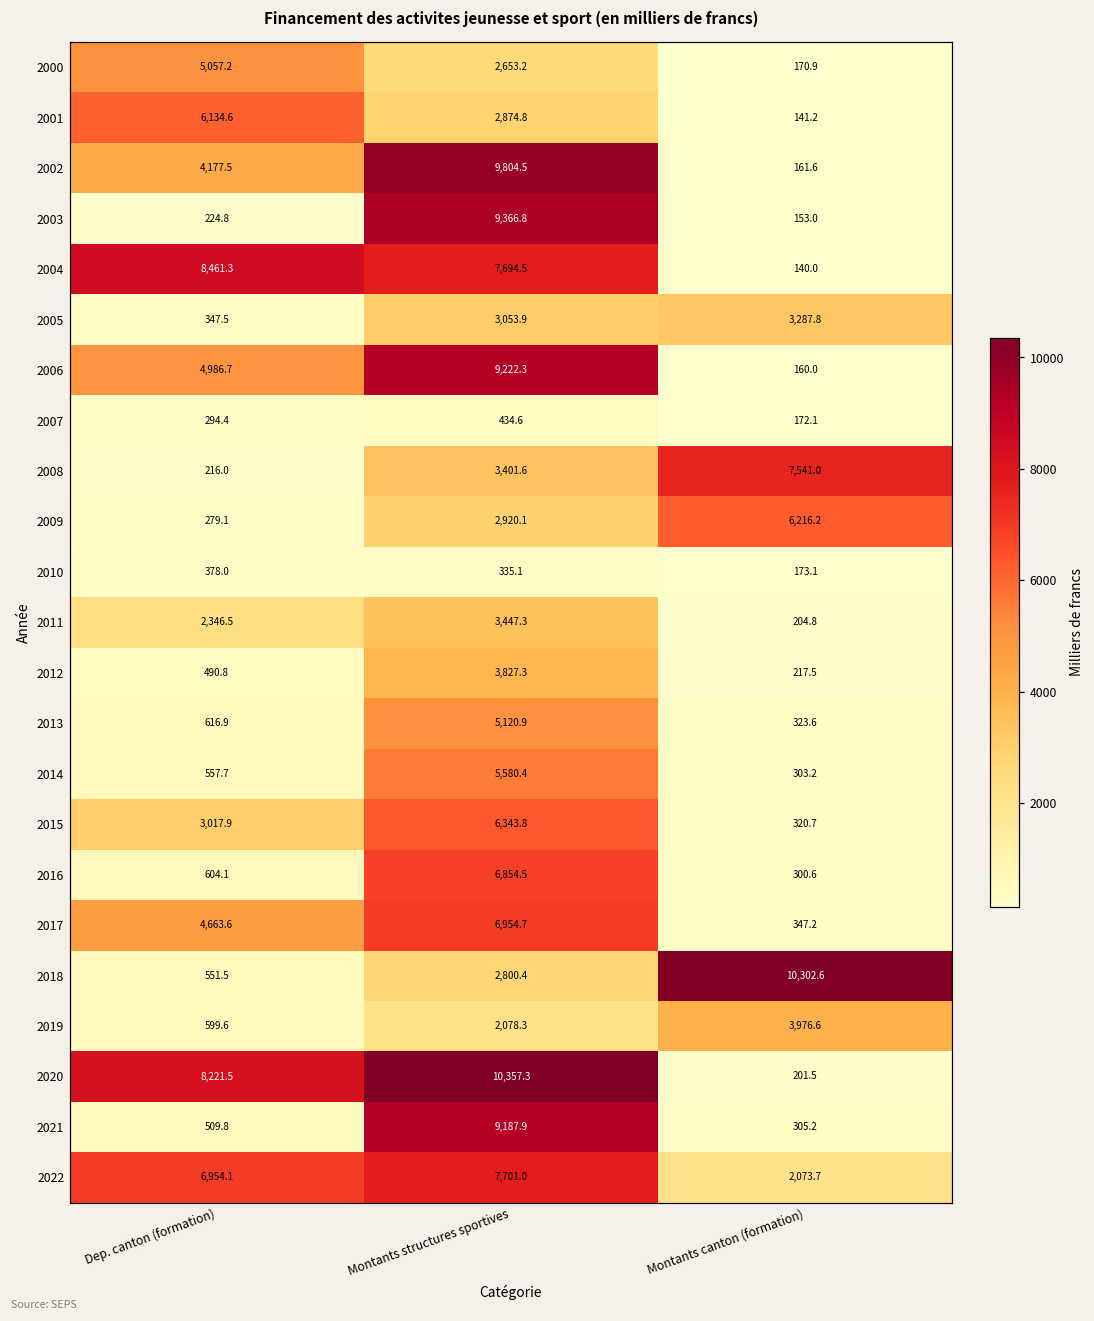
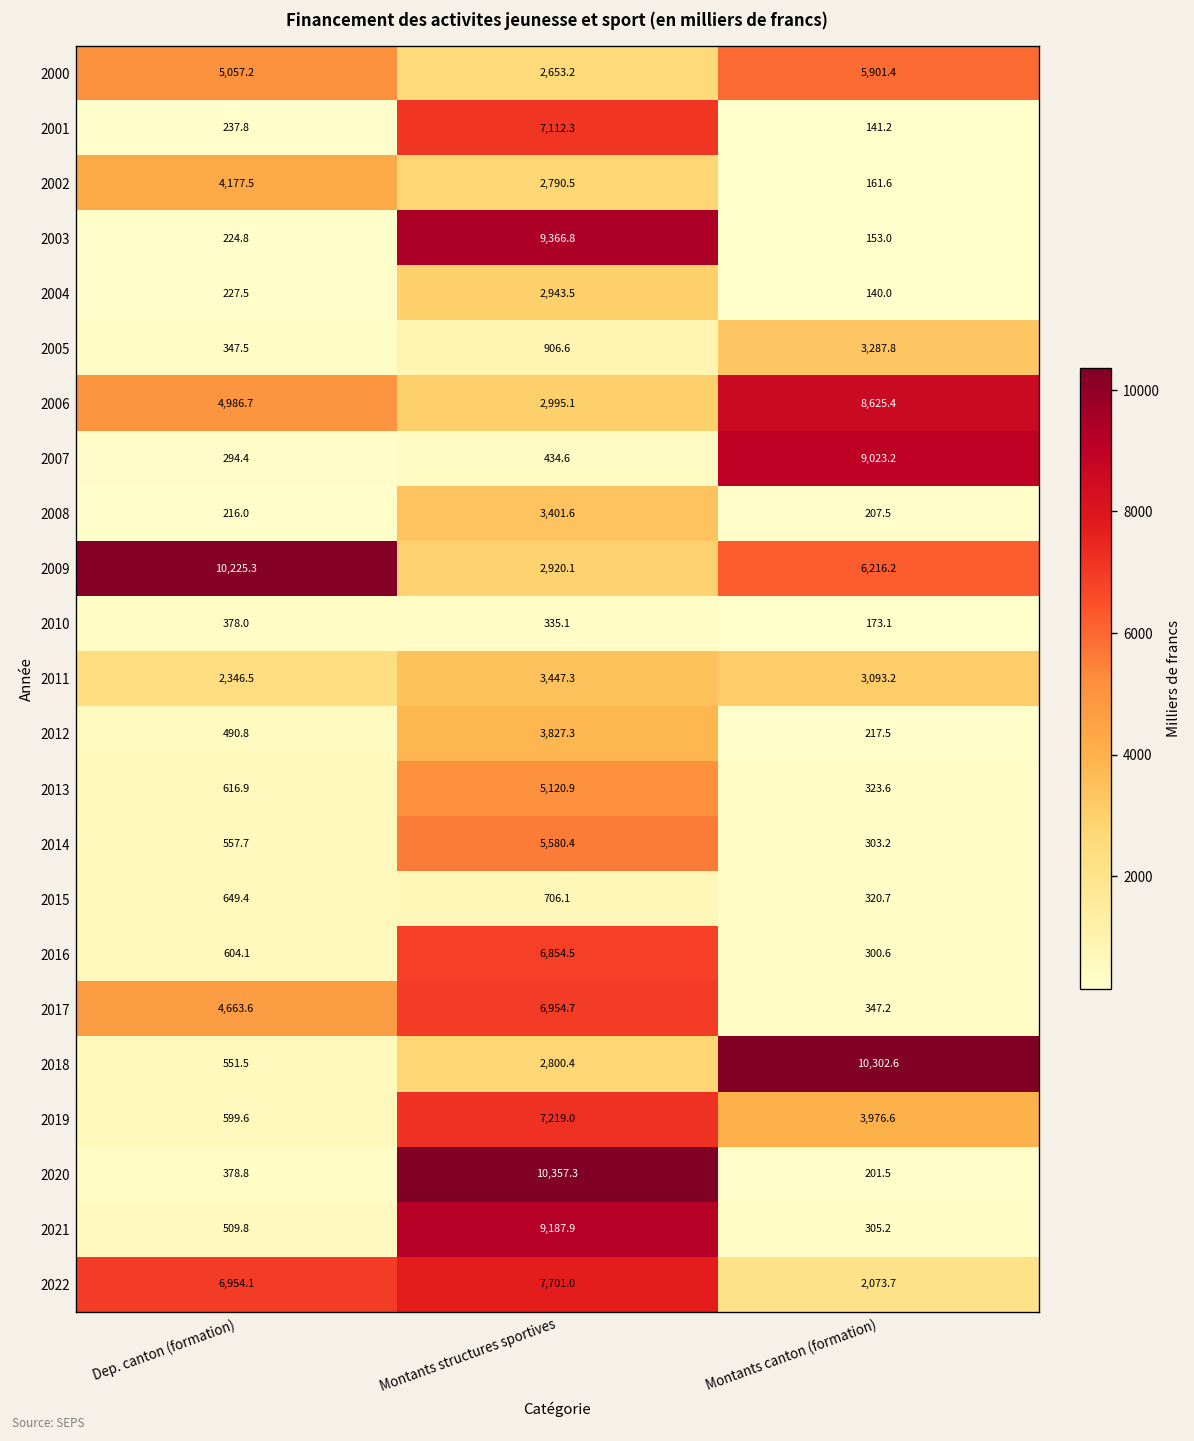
  {
    "2000": {
      "Dep. canton (formation)": "5,057.2",
      "Montants structures sportives": "2,653.2",
-     "Montants canton (formation)": "170.9"
+     "Montants canton (formation)": "5,901.4"
    },
    "2001": {
-     "Dep. canton (formation)": "6,134.6",
-     "Montants structures sportives": "2,874.8",
+     "Dep. canton (formation)": "237.8",
+     "Montants structures sportives": "7,112.3",
      "Montants canton (formation)": "141.2"
    },
    "2002": {
      "Dep. canton (formation)": "4,177.5",
-     "Montants structures sportives": "9,804.5",
+     "Montants structures sportives": "2,790.5",
      "Montants canton (formation)": "161.6"
    },
    "2003": {
      "Dep. canton (formation)": "224.8",
      "Montants structures sportives": "9,366.8",
      "Montants canton (formation)": "153.0"
    },
    "2004": {
-     "Dep. canton (formation)": "8,461.3",
-     "Montants structures sportives": "7,694.5",
+     "Dep. canton (formation)": "227.5",
+     "Montants structures sportives": "2,943.5",
      "Montants canton (formation)": "140.0"
    },
    "2005": {
      "Dep. canton (formation)": "347.5",
-     "Montants structures sportives": "3,053.9",
+     "Montants structures sportives": "906.6",
      "Montants canton (formation)": "3,287.8"
    },
    "2006": {
      "Dep. canton (formation)": "4,986.7",
-     "Montants structures sportives": "9,222.3",
-     "Montants canton (formation)": "160.0"
+     "Montants structures sportives": "2,995.1",
+     "Montants canton (formation)": "8,625.4"
    },
    "2007": {
      "Dep. canton (formation)": "294.4",
      "Montants structures sportives": "434.6",
-     "Montants canton (formation)": "172.1"
+     "Montants canton (formation)": "9,023.2"
    },
    "2008": {
      "Dep. canton (formation)": "216.0",
      "Montants structures sportives": "3,401.6",
-     "Montants canton (formation)": "7,541.0"
+     "Montants canton (formation)": "207.5"
    },
    "2009": {
-     "Dep. canton (formation)": "279.1",
+     "Dep. canton (formation)": "10,225.3",
      "Montants structures sportives": "2,920.1",
      "Montants canton (formation)": "6,216.2"
    },
    "2010": {
      "Dep. canton (formation)": "378.0",
      "Montants structures sportives": "335.1",
      "Montants canton (formation)": "173.1"
    },
    "2011": {
      "Dep. canton (formation)": "2,346.5",
      "Montants structures sportives": "3,447.3",
-     "Montants canton (formation)": "204.8"
+     "Montants canton (formation)": "3,093.2"
    },
    "2012": {
      "Dep. canton (formation)": "490.8",
      "Montants structures sportives": "3,827.3",
      "Montants canton (formation)": "217.5"
    },
    "2013": {
      "Dep. canton (formation)": "616.9",
      "Montants structures sportives": "5,120.9",
      "Montants canton (formation)": "323.6"
    },
    "2014": {
      "Dep. canton (formation)": "557.7",
      "Montants structures sportives": "5,580.4",
      "Montants canton (formation)": "303.2"
    },
    "2015": {
-     "Dep. canton (formation)": "3,017.9",
-     "Montants structures sportives": "6,343.8",
+     "Dep. canton (formation)": "649.4",
+     "Montants structures sportives": "706.1",
      "Montants canton (formation)": "320.7"
    },
    "2016": {
      "Dep. canton (formation)": "604.1",
      "Montants structures sportives": "6,854.5",
      "Montants canton (formation)": "300.6"
    },
    "2017": {
      "Dep. canton (formation)": "4,663.6",
      "Montants structures sportives": "6,954.7",
      "Montants canton (formation)": "347.2"
    },
    "2018": {
      "Dep. canton (formation)": "551.5",
      "Montants structures sportives": "2,800.4",
      "Montants canton (formation)": "10,302.6"
    },
    "2019": {
      "Dep. canton (formation)": "599.6",
-     "Montants structures sportives": "2,078.3",
+     "Montants structures sportives": "7,219.0",
      "Montants canton (formation)": "3,976.6"
    },
    "2020": {
-     "Dep. canton (formation)": "8,221.5",
+     "Dep. canton (formation)": "378.8",
      "Montants structures sportives": "10,357.3",
      "Montants canton (formation)": "201.5"
    },
    "2021": {
      "Dep. canton (formation)": "509.8",
      "Montants structures sportives": "9,187.9",
      "Montants canton (formation)": "305.2"
    },
    "2022": {
      "Dep. canton (formation)": "6,954.1",
      "Montants structures sportives": "7,701.0",
      "Montants canton (formation)": "2,073.7"
    }
  }
